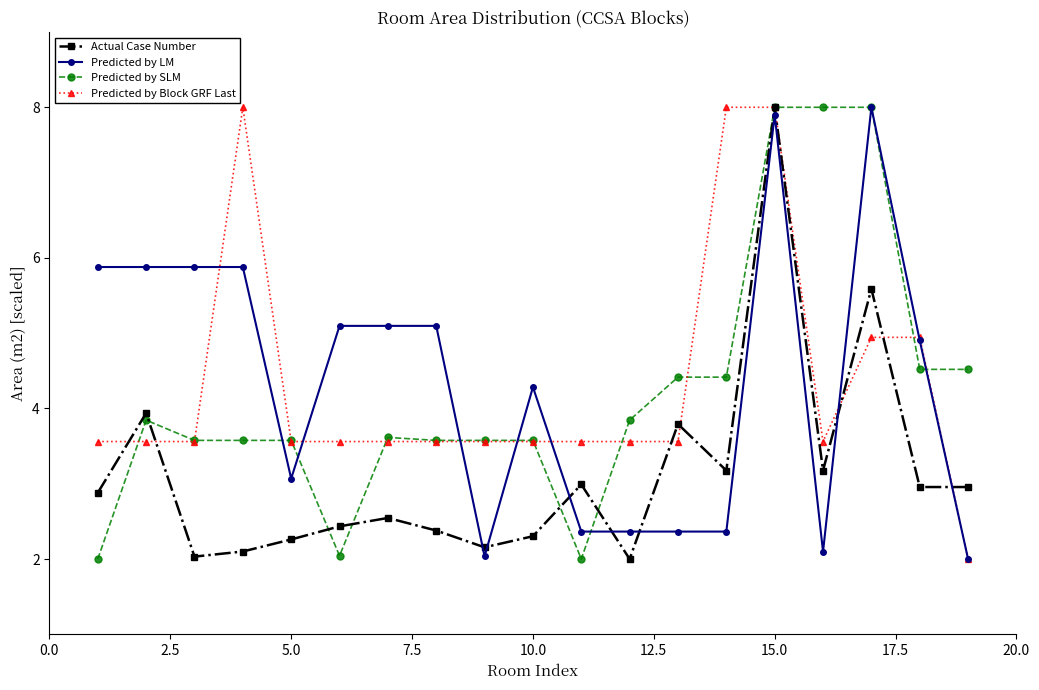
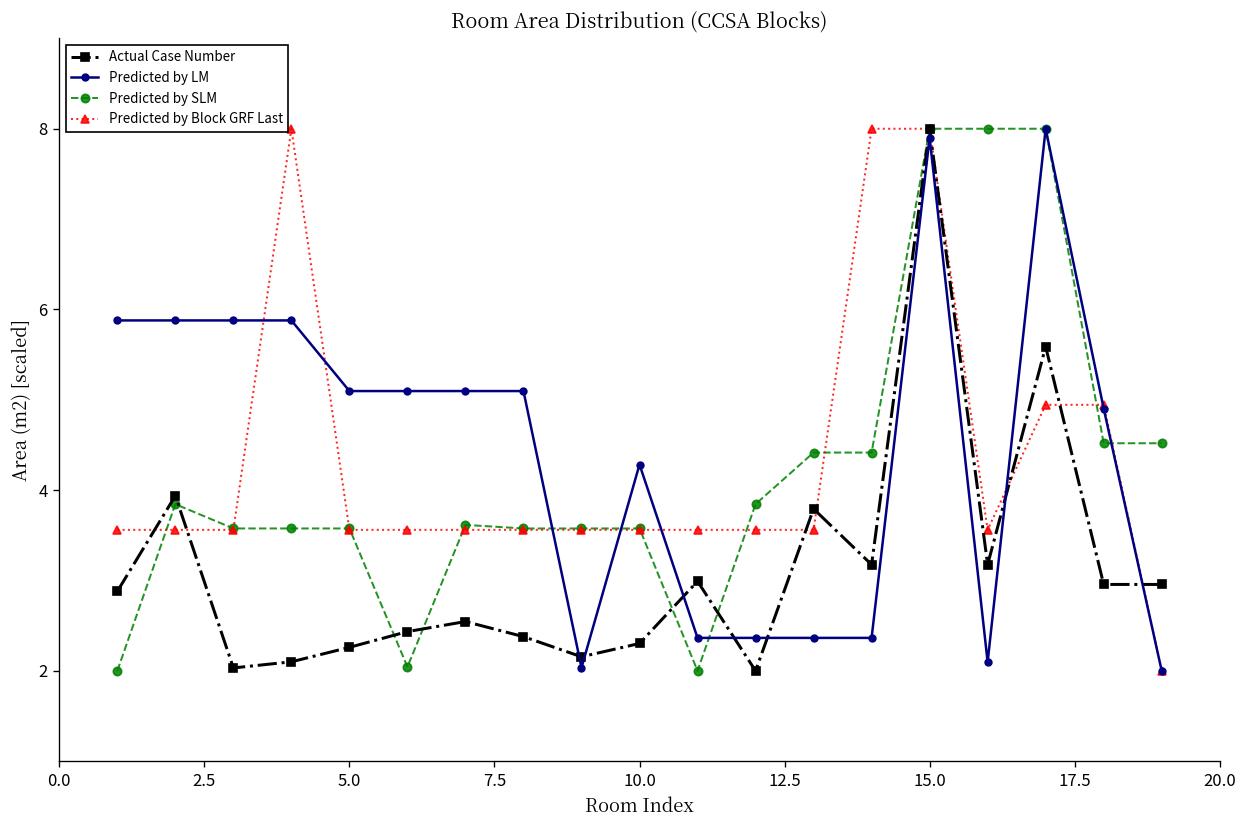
  {
    "Actual Case Number": {
      "5.0": 2.3,
      "10.0": 2.3
    },
    "Predicted by LM": {
-     "5.0": 3.1,
+     "5.0": 5.1,
      "10.0": 4.3,
      "15.0": 7.9
    }
  }
